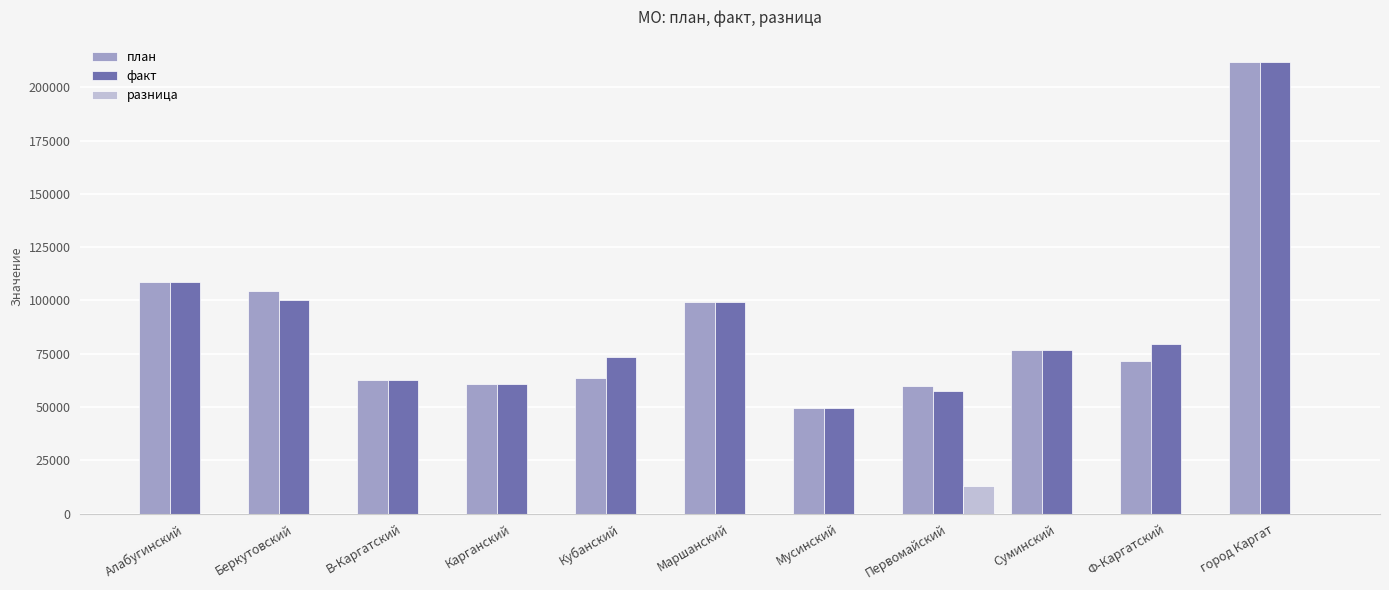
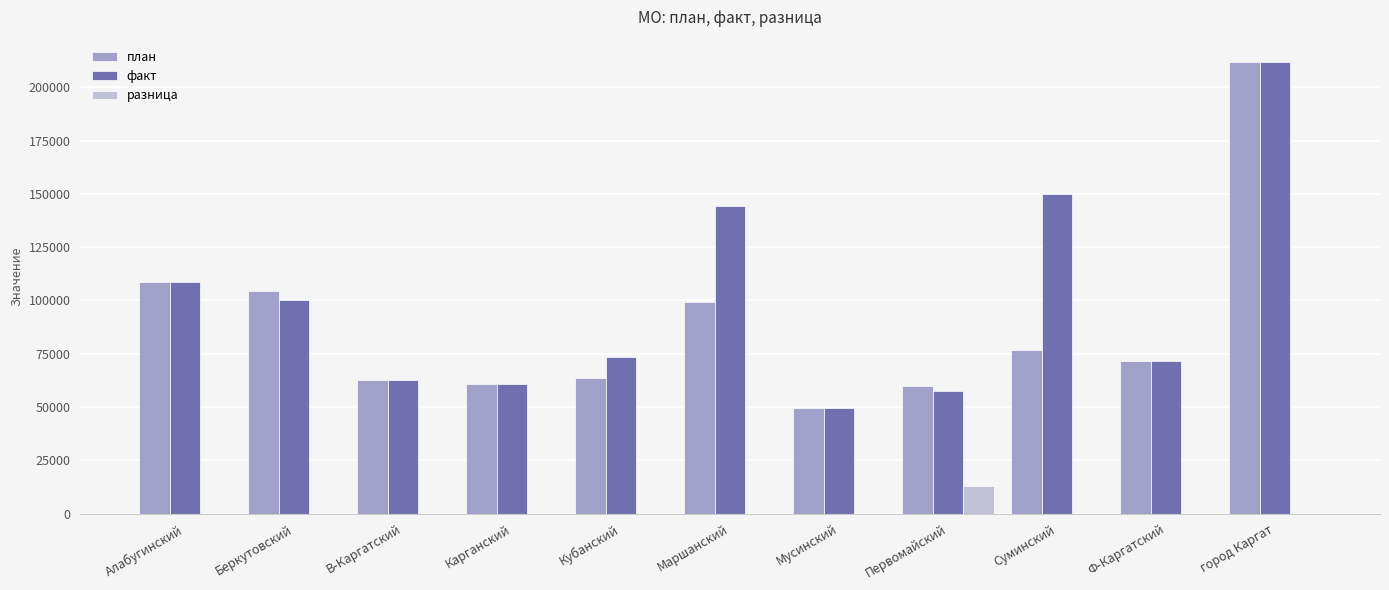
  {
    "факт": {
      "Алабугинский": 108000,
      "Беркутовский": 100000,
      "В-Каргатский": 63000,
      "Карганский": 61000,
      "Кубанский": 73000,
-     "Маршанский": 100000,
+     "Маршанский": 144000,
      "Мусинский": 49000,
      "Первомайский": 58000,
-     "Суминский": 77000,
-     "Ф-Каргатский": 80000,
+     "Суминский": 150000,
+     "Ф-Каргатский": 72000,
      "город Каргат": 212000
    }
  }
